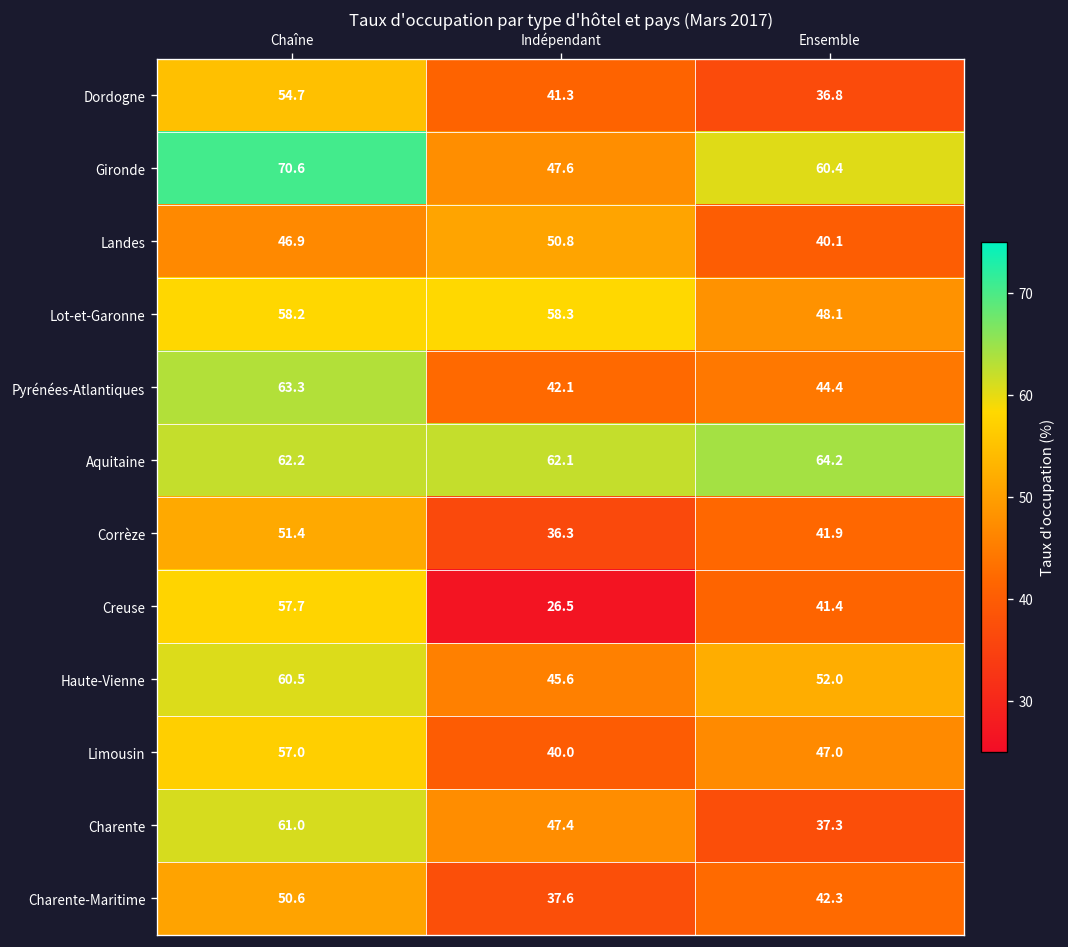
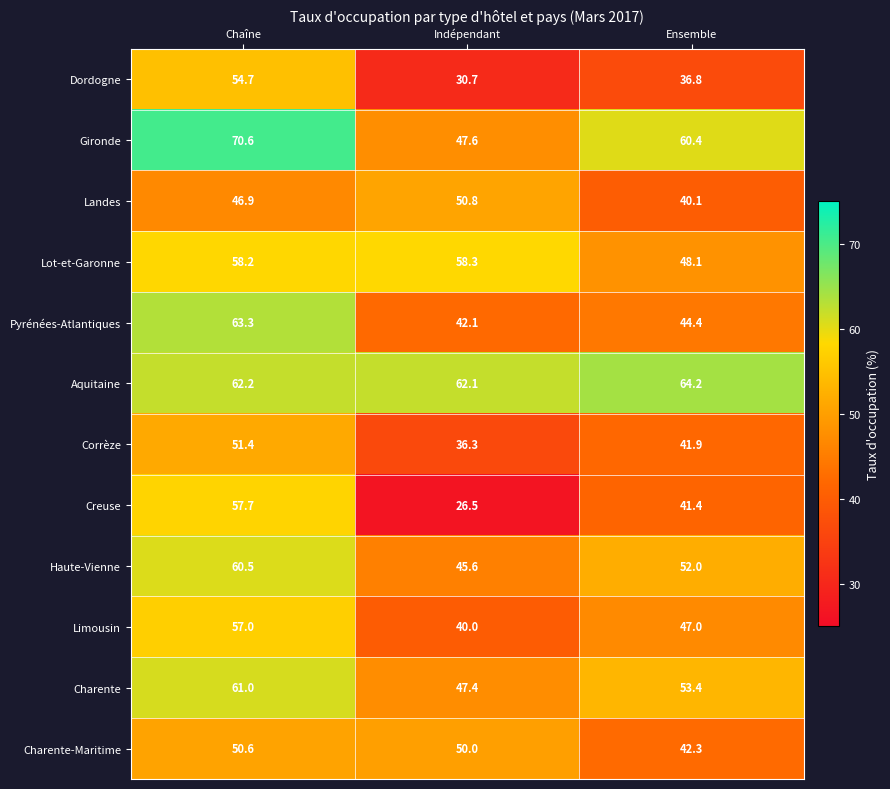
  {
    "Dordogne": {
      "Chaîne": 54.7,
-     "Indépendant": 41.3,
+     "Indépendant": 30.7,
      "Ensemble": 36.8
    },
    "Gironde": {
      "Chaîne": 70.6,
      "Indépendant": 47.6,
      "Ensemble": 60.4
    },
    "Landes": {
      "Chaîne": 46.9,
      "Indépendant": 50.8,
      "Ensemble": 40.1
    },
    "Lot-et-Garonne": {
      "Chaîne": 58.2,
      "Indépendant": 58.3,
      "Ensemble": 48.1
    },
    "Pyrénées-Atlantiques": {
      "Chaîne": 63.3,
      "Indépendant": 42.1,
      "Ensemble": 44.4
    },
    "Aquitaine": {
      "Chaîne": 62.2,
      "Indépendant": 62.1,
      "Ensemble": 64.2
    },
    "Corrèze": {
      "Chaîne": 51.4,
      "Indépendant": 36.3,
      "Ensemble": 41.9
    },
    "Creuse": {
      "Chaîne": 57.7,
      "Indépendant": 26.5,
      "Ensemble": 41.4
    },
    "Haute-Vienne": {
      "Chaîne": 60.5,
      "Indépendant": 45.6,
      "Ensemble": 52.0
    },
    "Limousin": {
      "Chaîne": 57.0,
      "Indépendant": 40.0,
      "Ensemble": 47.0
    },
    "Charente": {
      "Chaîne": 61.0,
      "Indépendant": 47.4,
-     "Ensemble": 37.3
+     "Ensemble": 53.4
    },
    "Charente-Maritime": {
      "Chaîne": 50.6,
-     "Indépendant": 37.6,
+     "Indépendant": 50.0,
      "Ensemble": 42.3
    }
  }
